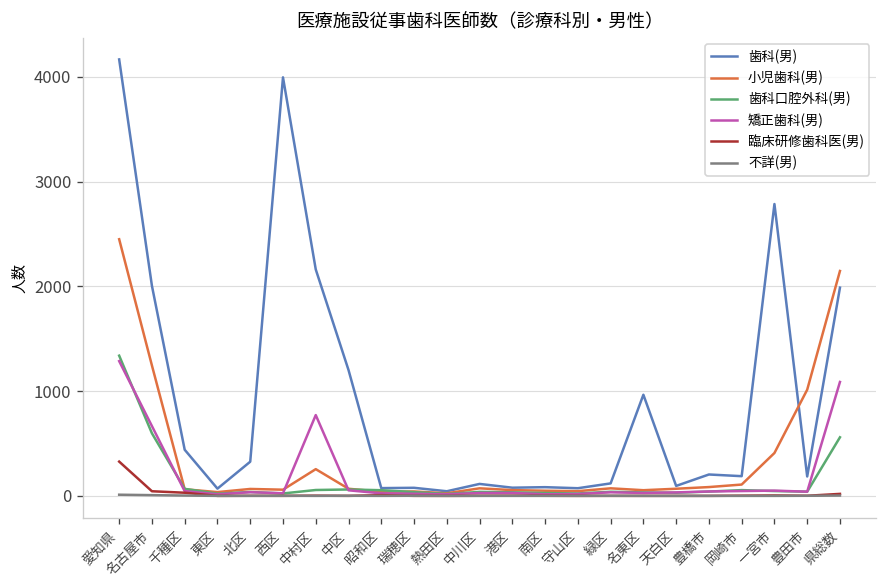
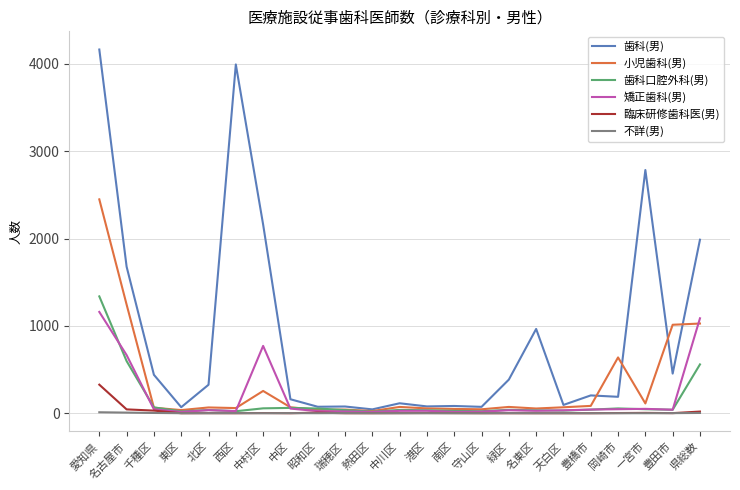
  {
    "歯科(男)": {
      "愛知県": 4200,
-     "名古屋市": 2000,
+     "名古屋市": 1700,
      "千種区": 400,
      "東区": 100,
      "北区": 300,
      "西区": 4000,
      "中村区": 2200,
-     "中区": 1200,
+     "中区": 200,
      "瑞穂区": 100,
      "中川区": 100,
      "南区": 100,
-     "緑区": 100,
+     "緑区": 400,
      "名東区": 1000,
      "豊橋市": 200,
      "岡崎市": 200,
      "一宮市": 2800,
-     "豊田市": 200,
+     "豊田市": 500,
      "県総数": 2000
    },
    "小児歯科(男)": {
      "愛知県": 2400,
      "名古屋市": 1200,
      "西区": 100,
      "中村区": 300,
      "中川区": 100,
      "緑区": 100,
      "豊橋市": 100,
-     "岡崎市": 100,
-     "一宮市": 400,
+     "岡崎市": 600,
+     "一宮市": 100,
      "豊田市": 1000,
-     "県総数": 2100
+     "県総数": 1000
    },
    "矯正歯科(男)": {
-     "愛知県": 1300,
+     "愛知県": 1200,
      "名古屋市": 700,
      "中村区": 800,
      "県総数": 1100
    },
    "臨床研修歯科医(男)": {
      "愛知県": 300,
      "名古屋市": 0
    }
  }
